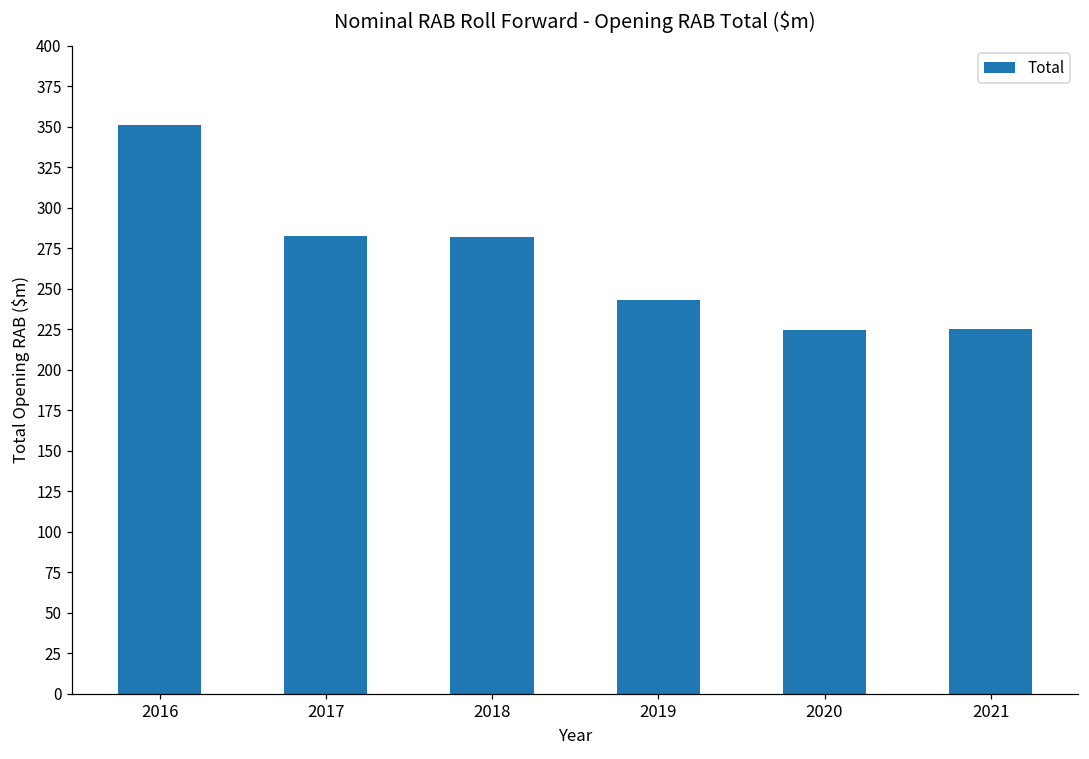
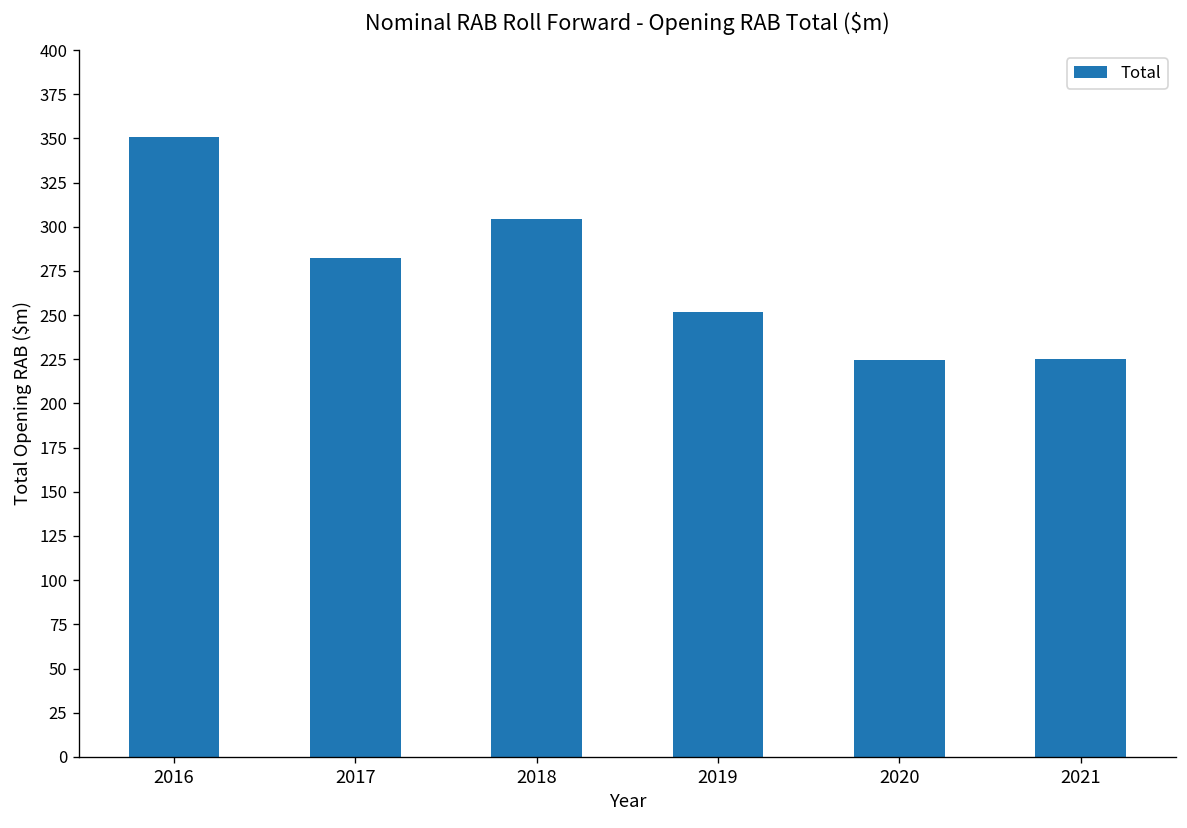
  {
    "2016": 351,
    "2017": 282,
-   "2018": 282,
-   "2019": 243,
+   "2018": 304,
+   "2019": 252,
    "2020": 225,
    "2021": 225
  }
